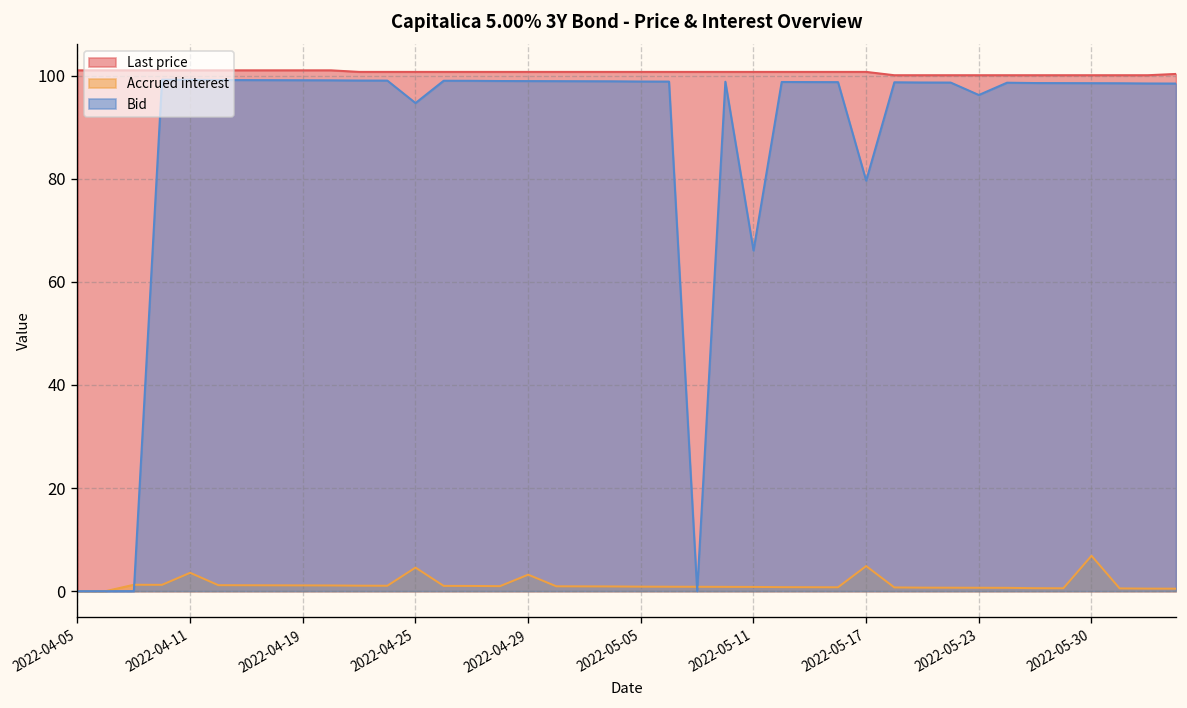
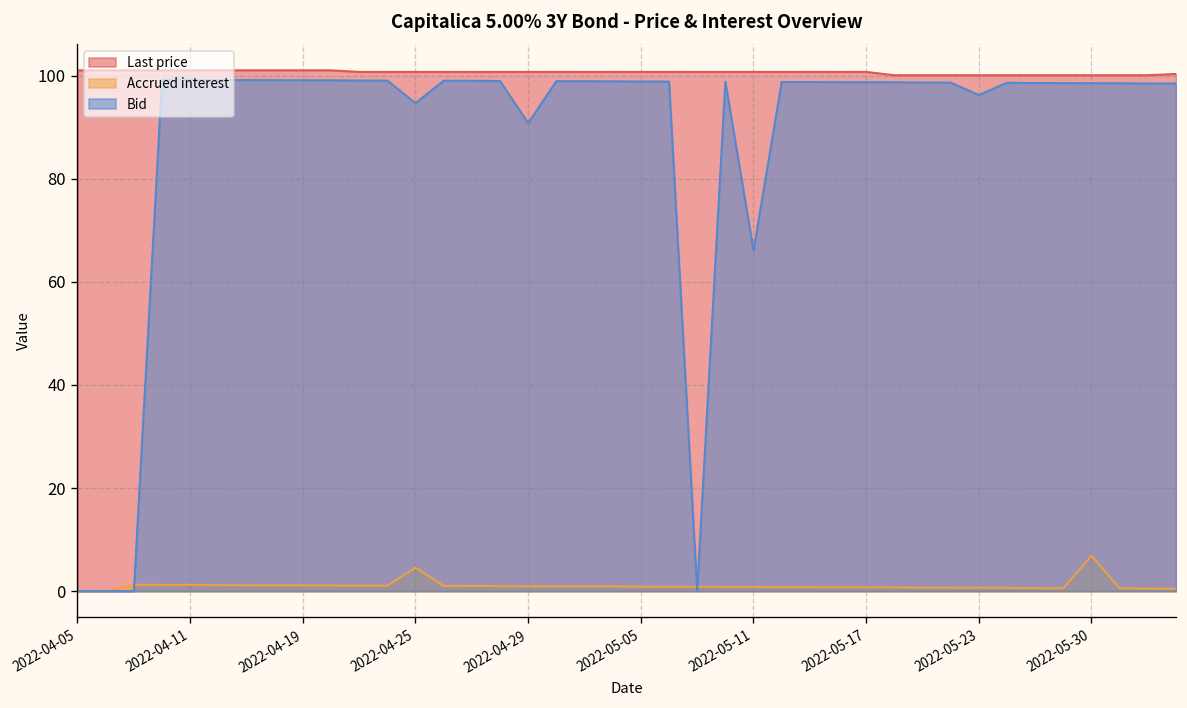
  {
    "Last price": {
      "2022-04-05": 101,
      "2022-04-19": 101,
      "2022-04-25": 101,
      "2022-04-29": 101,
      "2022-05-05": 101,
      "2022-05-11": 101,
      "2022-05-17": 101,
      "2022-05-23": 100,
      "2022-05-30": 100
    },
    "Accrued interest": {
-     "2022-04-11": 4,
+     "2022-04-11": 1,
      "2022-04-19": 1,
      "2022-04-25": 5,
-     "2022-04-29": 3,
+     "2022-04-29": 1,
      "2022-05-05": 1,
      "2022-05-11": 1,
-     "2022-05-17": 5,
+     "2022-05-17": 1,
      "2022-05-23": 1,
      "2022-05-30": 7
    },
    "Bid": {
      "2022-04-19": 99,
      "2022-04-25": 95,
-     "2022-04-29": 99,
+     "2022-04-29": 91,
      "2022-05-05": 99,
      "2022-05-11": 66,
-     "2022-05-17": 80,
+     "2022-05-17": 99,
      "2022-05-23": 96,
      "2022-05-30": 99
    }
  }
